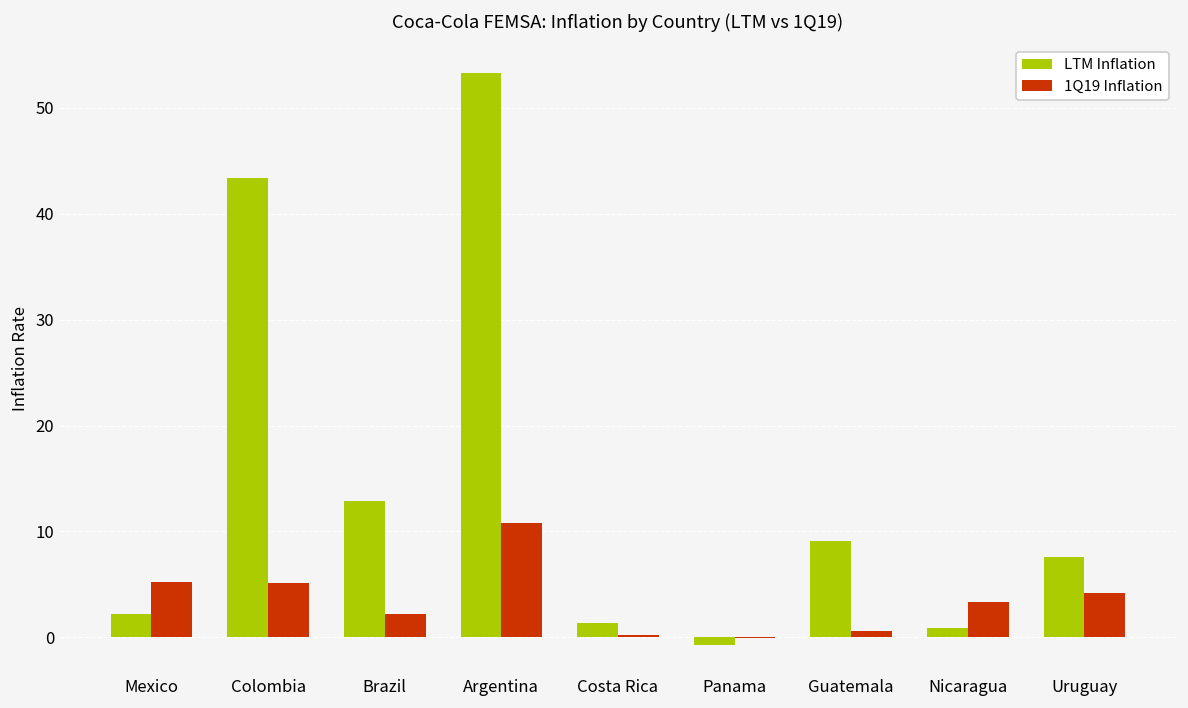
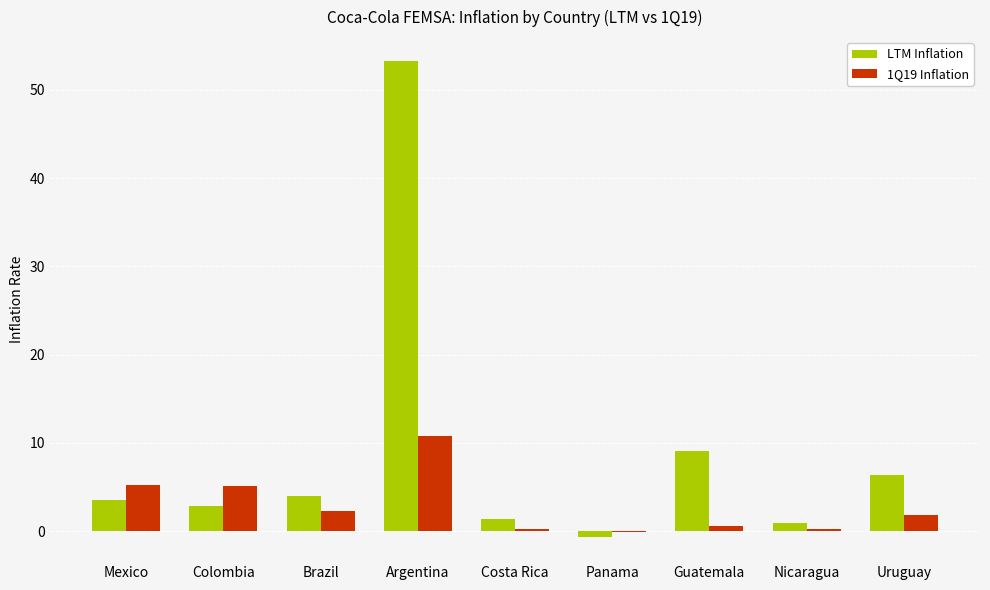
  {
    "LTM Inflation": {
-     "Mexico": 2,
-     "Colombia": 43,
-     "Brazil": 13,
+     "Mexico": 4,
+     "Colombia": 3,
+     "Brazil": 4,
      "Argentina": 53,
      "Costa Rica": 1,
      "Panama": -1,
      "Guatemala": 9,
      "Nicaragua": 1,
-     "Uruguay": 8
+     "Uruguay": 6
    },
    "1Q19 Inflation": {
      "Mexico": 5,
      "Colombia": 5,
      "Brazil": 2,
      "Argentina": 11,
      "Guatemala": 1,
-     "Nicaragua": 3,
-     "Uruguay": 4
+     "Nicaragua": 0,
+     "Uruguay": 2
    }
  }
